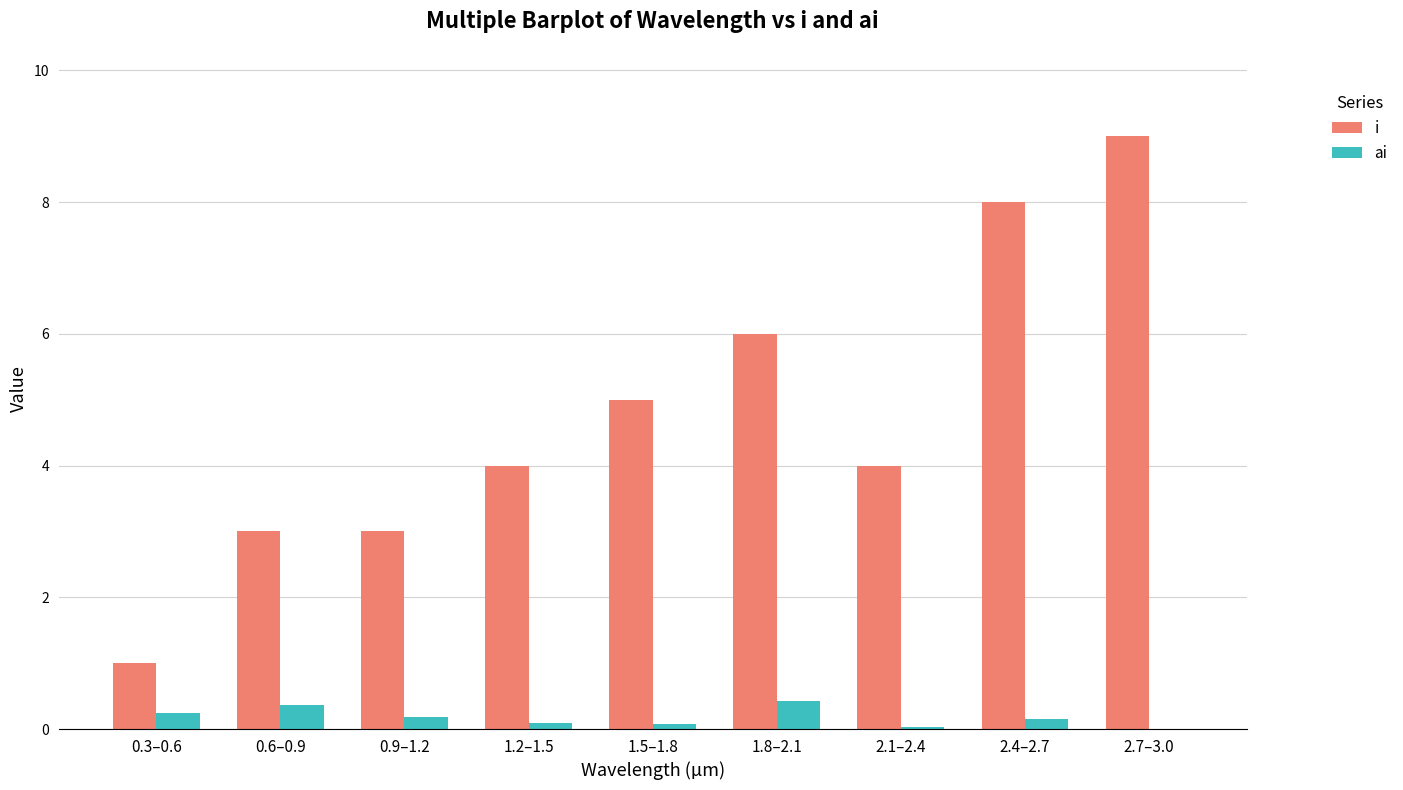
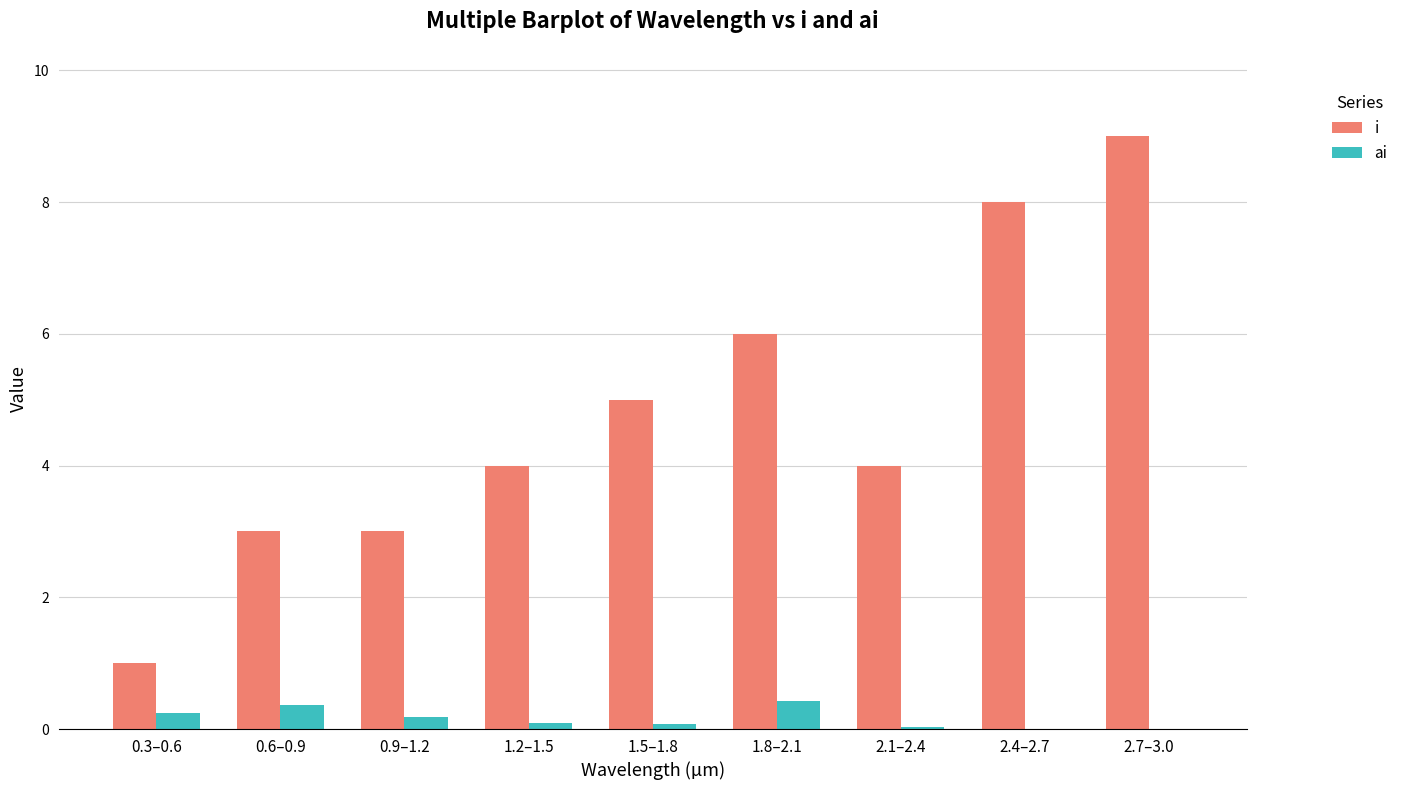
  {
    "i": {
      "0.3–0.6": 1.0,
      "0.6–0.9": 3.0,
      "0.9–1.2": 3.0,
      "1.2–1.5": 4.0,
      "1.5–1.8": 5.0,
      "1.8–2.1": 6.0,
      "2.1–2.4": 4.0,
      "2.4–2.7": 8.0,
      "2.7–3.0": 9.0
    },
    "ai": {
      "0.3–0.6": 0.2,
      "0.6–0.9": 0.4,
      "0.9–1.2": 0.2,
      "1.2–1.5": 0.1,
      "1.5–1.8": 0.1,
      "1.8–2.1": 0.4,
-     "2.4–2.7": 0.2
+     "2.4–2.7": 0.0
    }
  }
